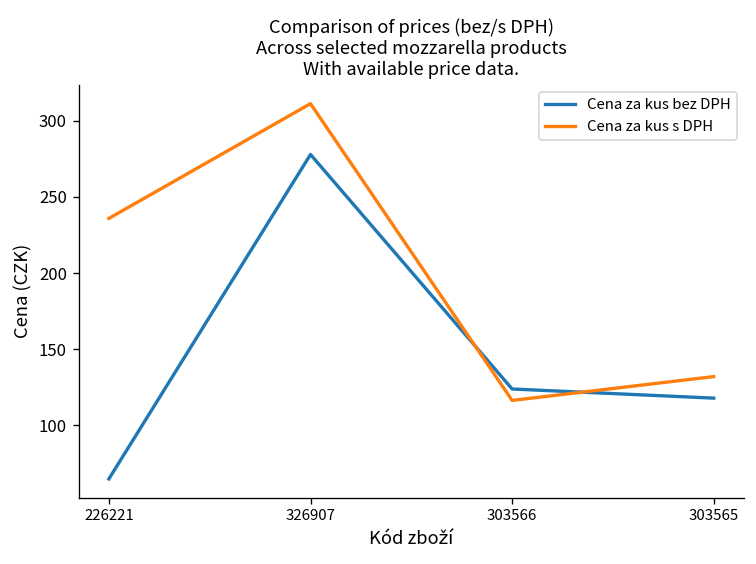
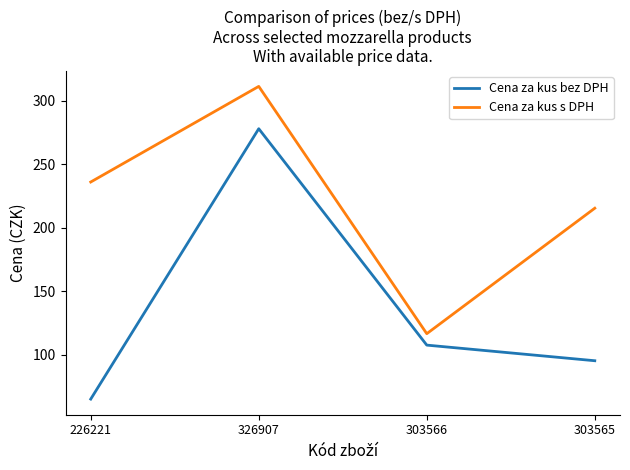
  {
    "Cena za kus bez DPH": {
      "226221": 65,
      "326907": 278,
-     "303566": 124,
-     "303565": 118
+     "303566": 107,
+     "303565": 95
    },
    "Cena za kus s DPH": {
      "226221": 236,
      "326907": 311,
      "303566": 116,
-     "303565": 132
+     "303565": 215
    }
  }
